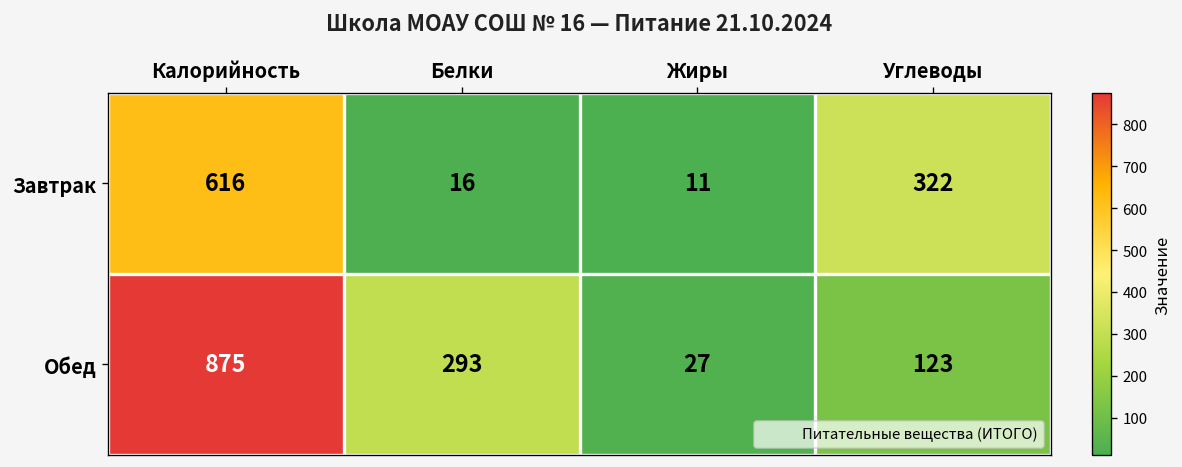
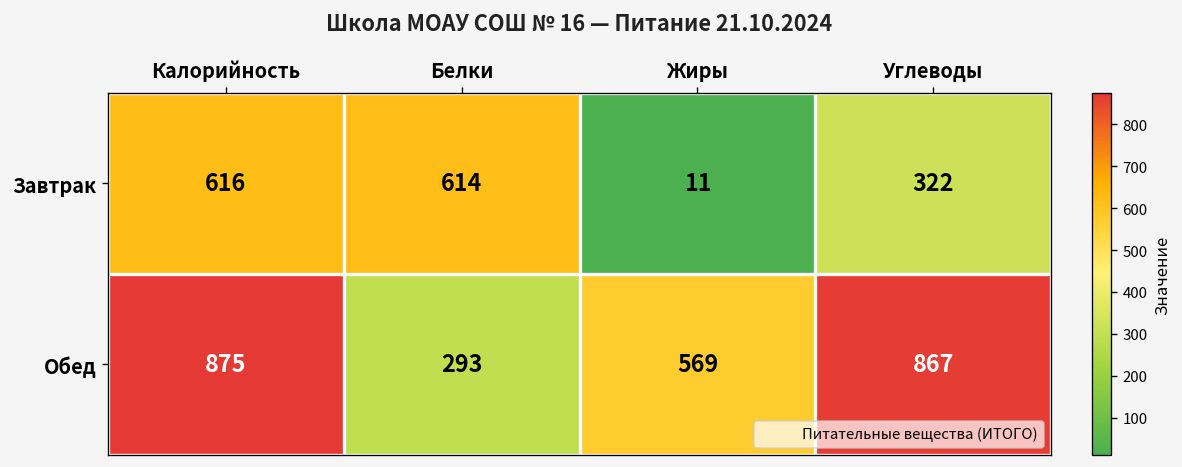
  {
    "Завтрак": {
      "Калорийность": 616,
-     "Белки": 16,
+     "Белки": 614,
      "Жиры": 11,
      "Углеводы": 322
    },
    "Обед": {
      "Калорийность": 875,
      "Белки": 293,
-     "Жиры": 27,
-     "Углеводы": 123
+     "Жиры": 569,
+     "Углеводы": 867
    }
  }
